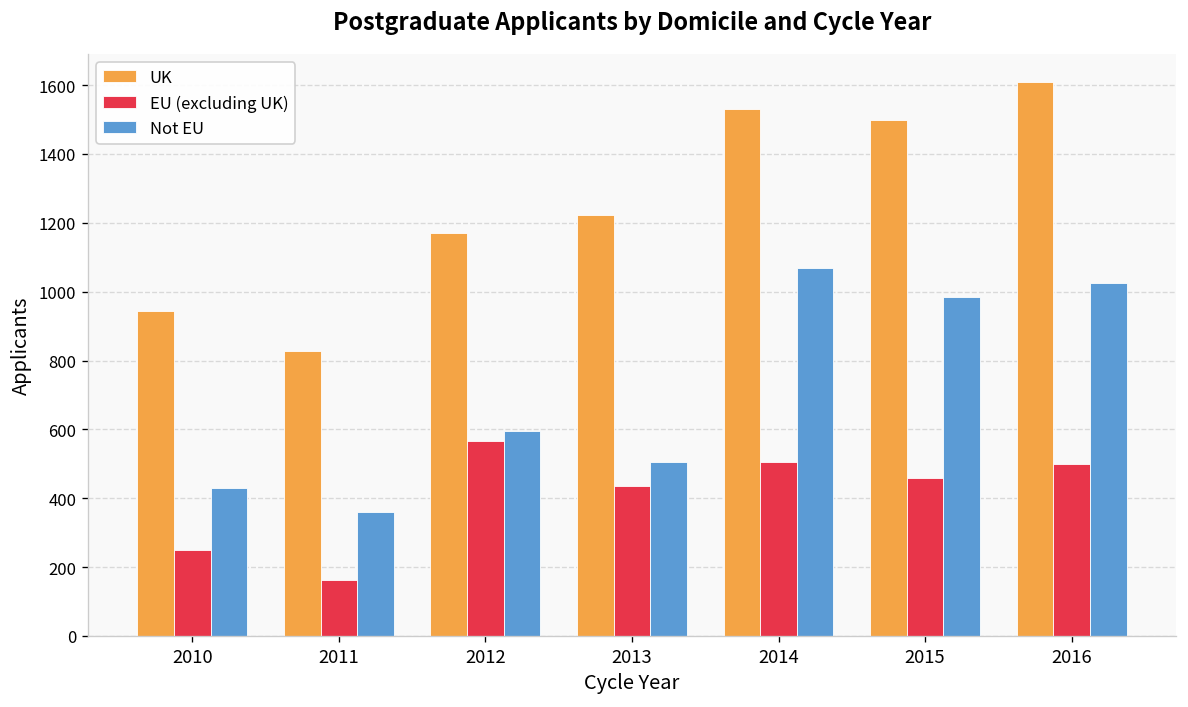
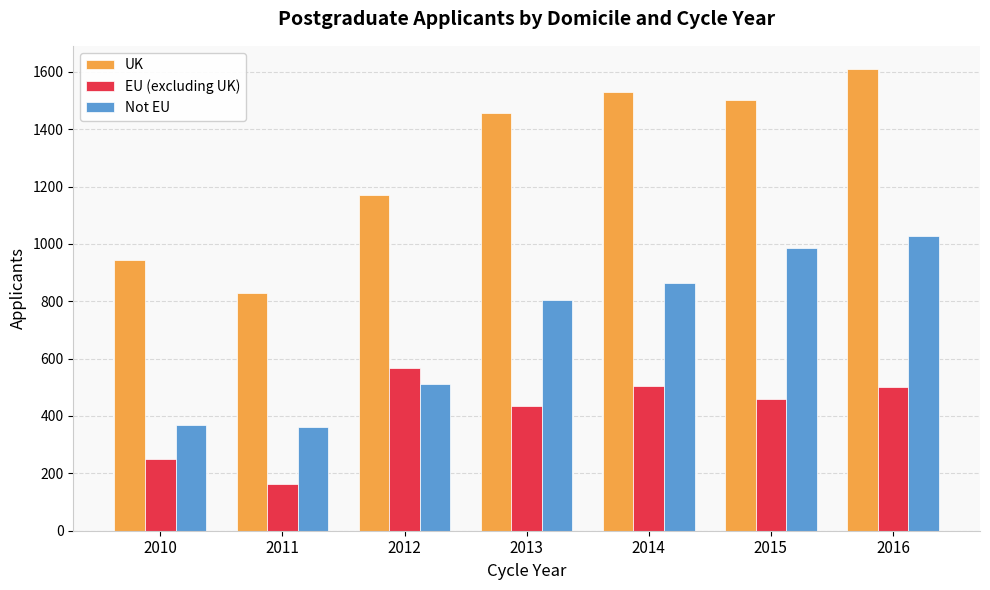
  {
    "UK": {
      "2010": 950,
      "2011": 830,
      "2012": 1170,
-     "2013": 1220,
+     "2013": 1460,
      "2014": 1530,
      "2015": 1500,
      "2016": 1610
    },
    "EU (excluding UK)": {
      "2010": 250,
      "2011": 160,
      "2012": 570,
      "2013": 440,
      "2014": 500,
      "2015": 460,
      "2016": 500
    },
    "Not EU": {
-     "2010": 430,
+     "2010": 370,
      "2011": 360,
-     "2012": 600,
-     "2013": 510,
-     "2014": 1070,
+     "2012": 510,
+     "2013": 810,
+     "2014": 870,
      "2015": 990,
      "2016": 1030
    }
  }
